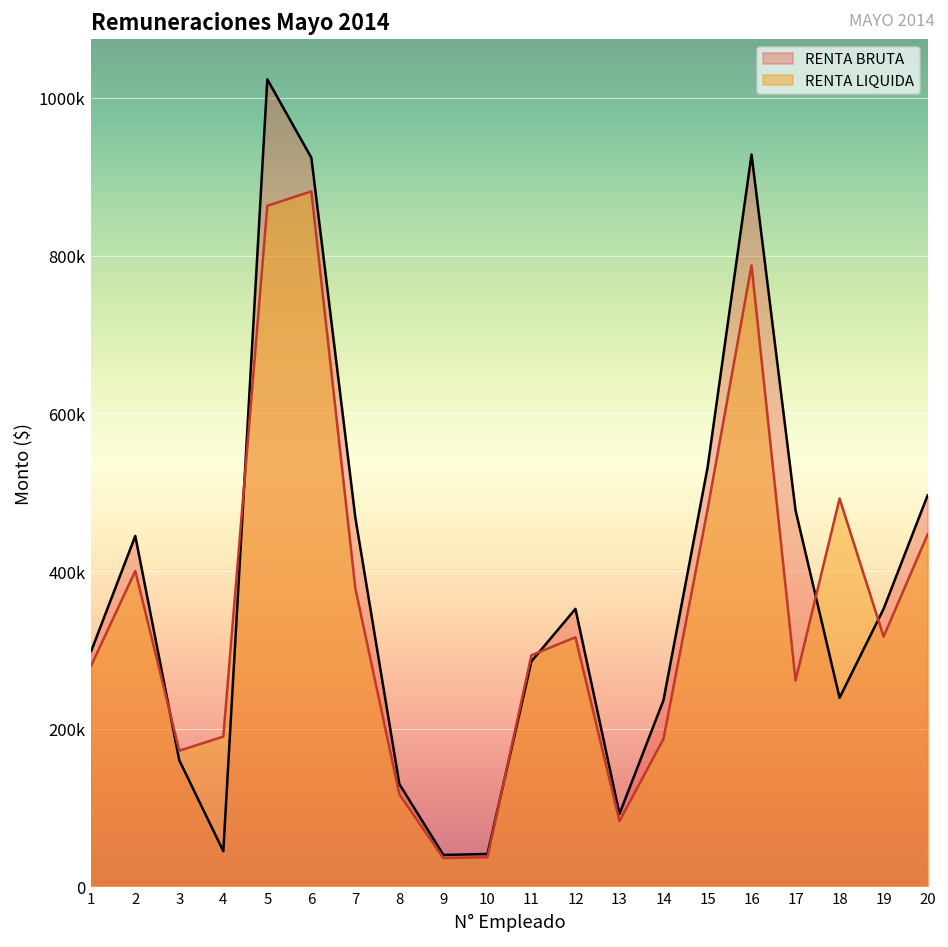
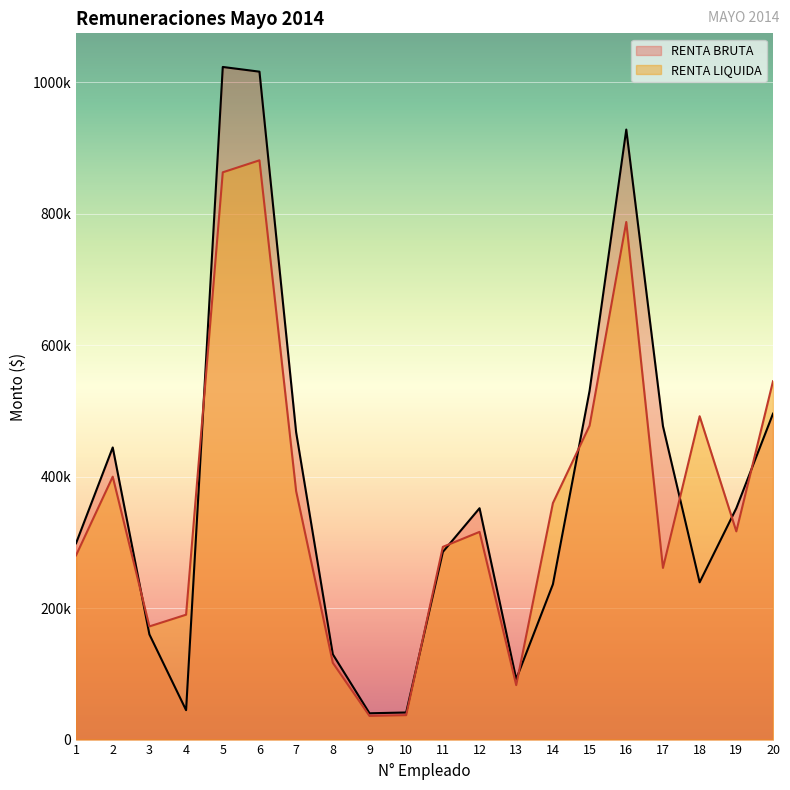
  {
    "RENTA BRUTA": {
      "1": 300000,
      "2": 440000,
      "3": 160000,
      "4": 40000,
      "5": 1020000,
-     "6": 920000,
+     "6": 1020000,
      "7": 470000,
      "8": 130000,
      "9": 40000,
      "10": 40000,
      "11": 290000,
      "12": 350000,
      "13": 90000,
      "14": 240000,
      "15": 530000,
      "16": 930000,
      "17": 480000,
      "18": 240000,
      "19": 350000,
      "20": 500000
    },
    "RENTA LIQUIDA": {
      "1": 280000,
      "2": 400000,
      "3": 170000,
      "4": 190000,
      "5": 860000,
      "6": 880000,
      "7": 380000,
      "8": 120000,
      "9": 40000,
      "10": 40000,
      "11": 290000,
      "12": 320000,
      "13": 80000,
-     "14": 190000,
+     "14": 360000,
      "15": 480000,
      "16": 790000,
      "17": 260000,
      "18": 490000,
      "19": 320000,
-     "20": 450000
+     "20": 550000
    }
  }
